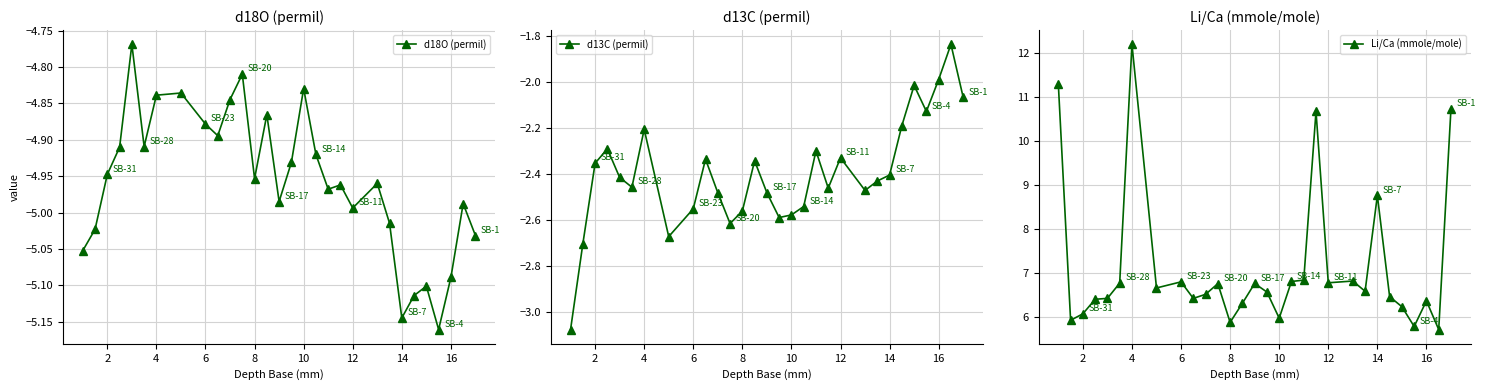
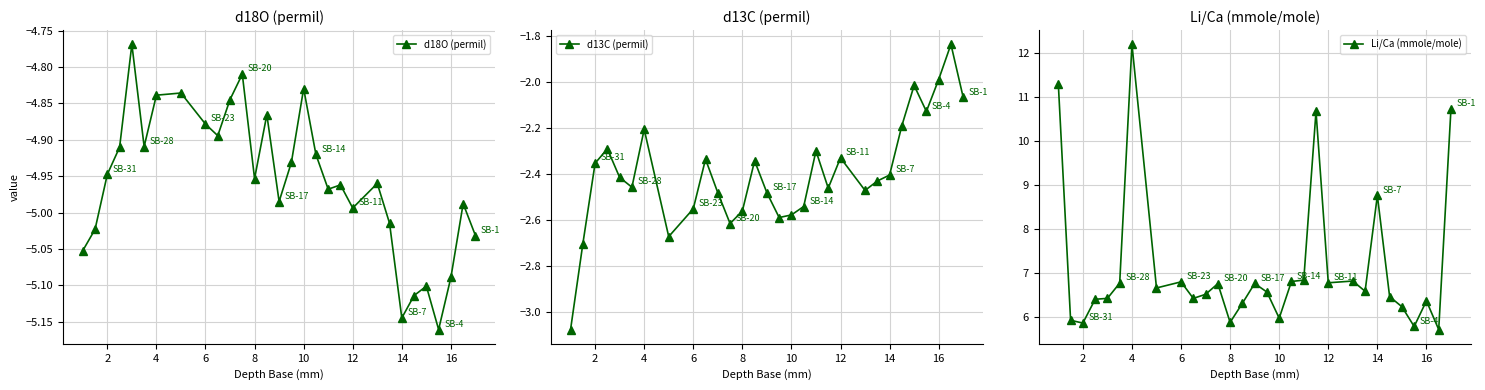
  {
    "d18O (permil)": {
      "2": -4.95,
      "4": -4.84,
      "6": -4.88,
      "8": -4.95,
      "10": -4.83,
      "12": -4.99,
      "14": -5.14,
      "16": -5.09
    },
    "d13C (permil)": {
      "2": -2.35,
      "4": -2.21,
      "6": -2.55,
      "8": -2.56,
      "10": -2.58,
      "12": -2.33,
      "14": -2.40,
      "16": -1.99
    },
    "Li/Ca (mmole/mole)": {
-     "2": 6.1,
+     "2": 5.9,
      "4": 12.2,
      "6": 6.8,
      "8": 5.9,
      "10": 6.0,
      "12": 6.8,
      "14": 8.8,
      "16": 6.4
    }
  }
